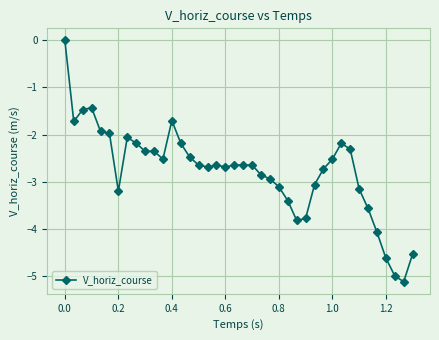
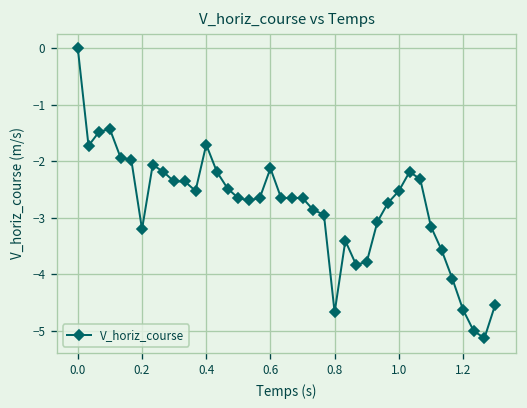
  {
    "0.0": 0.0,
    "0.2": -3.2,
    "0.4": -1.7,
-   "0.6": -2.7,
-   "0.8": -3.1,
+   "0.6": -2.1,
+   "0.8": -4.7,
    "1.0": -2.5,
    "1.2": -4.6
  }
